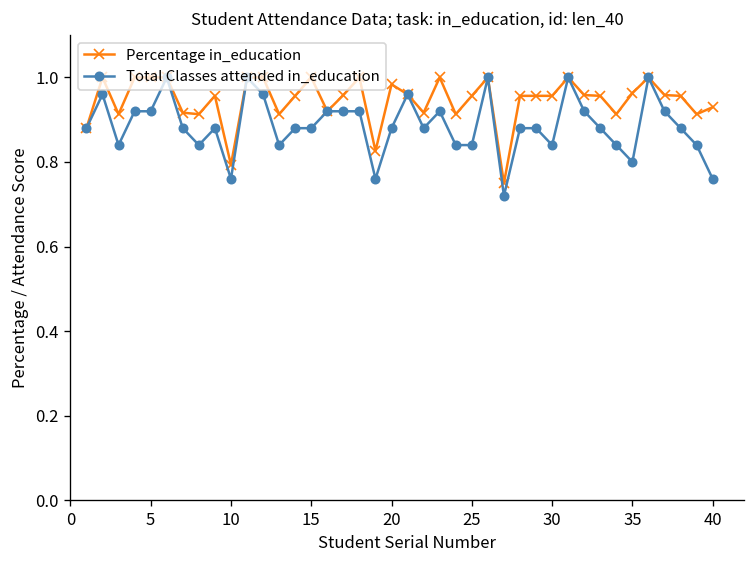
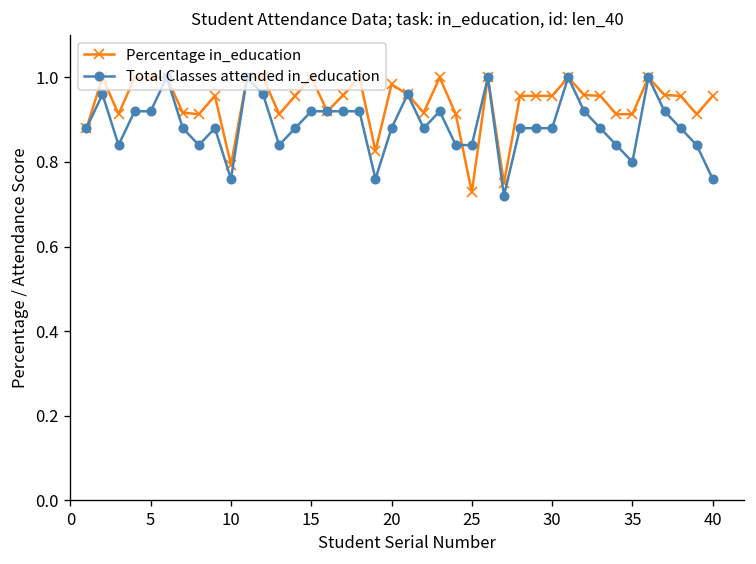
  {
    "Percentage in_education": {
      "10": 0.79,
      "20": 0.98,
-     "25": 0.96,
+     "25": 0.73,
      "30": 0.96,
-     "35": 0.96,
-     "40": 0.93
+     "35": 0.91,
+     "40": 0.96
    },
    "Total Classes attended in_education": {
      "5": 0.92,
      "10": 0.76,
-     "15": 0.88,
+     "15": 0.92,
      "20": 0.88,
      "25": 0.84,
-     "30": 0.84,
+     "30": 0.88,
      "35": 0.80,
      "40": 0.76
    }
  }
